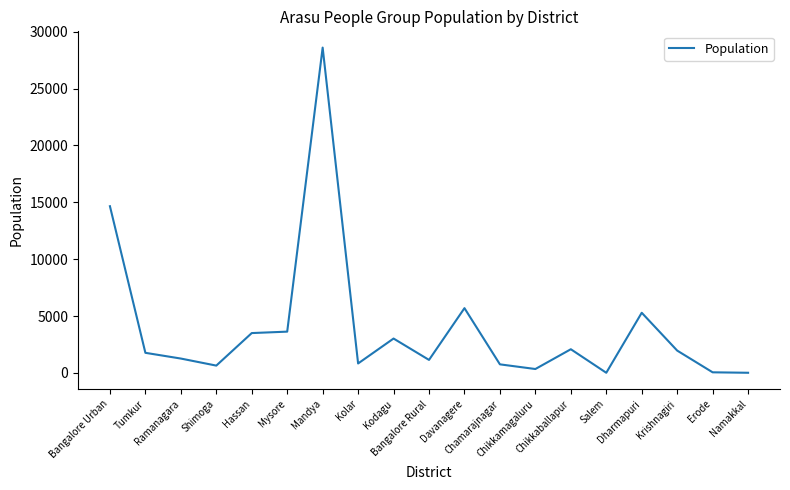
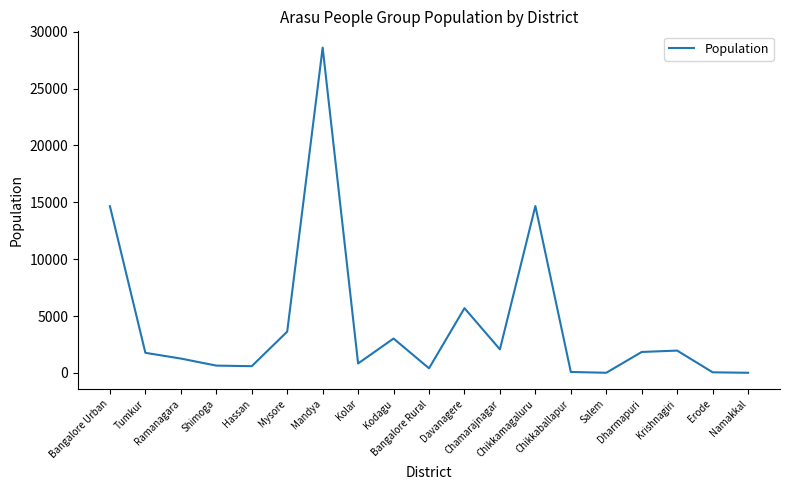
  {
    "Bangalore Urban": 14700,
    "Tumkur": 1800,
    "Ramanagara": 1300,
    "Shimoga": 600,
-   "Hassan": 3500,
+   "Hassan": 600,
    "Mysore": 3600,
    "Mandya": 28600,
    "Kolar": 800,
    "Kodagu": 3000,
-   "Bangalore Rural": 1100,
+   "Bangalore Rural": 400,
    "Davanagere": 5700,
-   "Chamarajnagar": 800,
-   "Chikkamagaluru": 300,
-   "Chikkaballapur": 2100,
+   "Chamarajnagar": 2100,
+   "Chikkamagaluru": 14700,
+   "Chikkaballapur": 100,
    "Salem": 0,
-   "Dharmapuri": 5300,
+   "Dharmapuri": 1800,
    "Krishnagiri": 2000,
    "Erode": 100,
    "Namakkal": 0
  }
